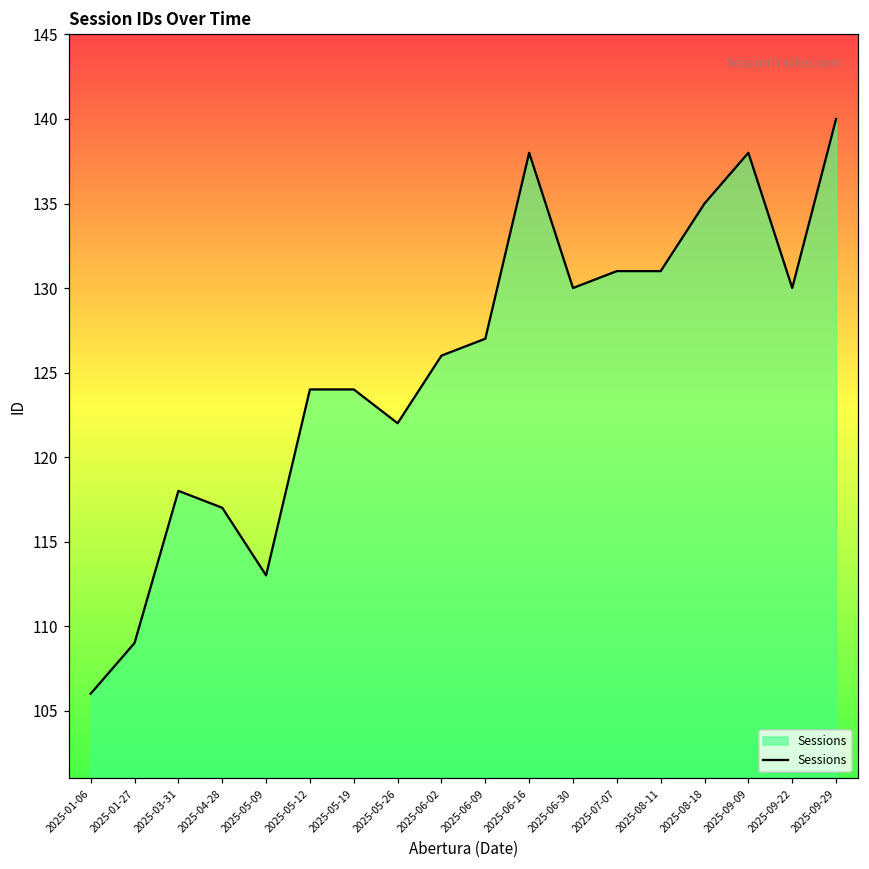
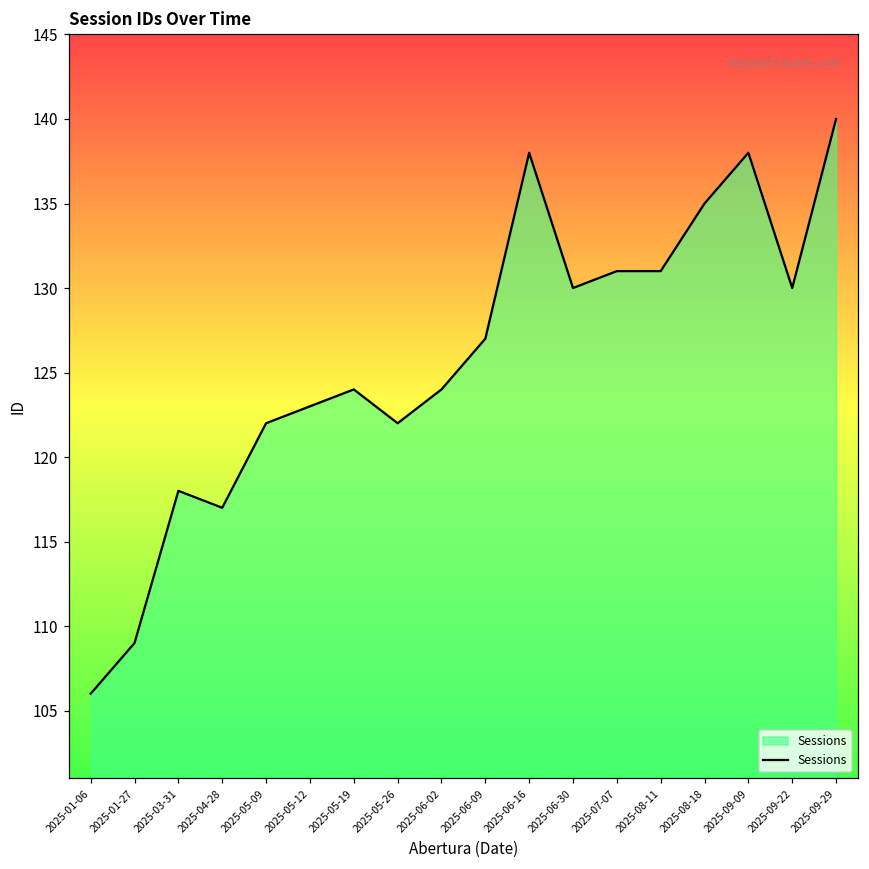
  {
    "2025-01-06": 106,
    "2025-01-27": 109,
    "2025-03-31": 118,
    "2025-04-28": 117,
-   "2025-05-09": 113,
-   "2025-05-12": 124,
+   "2025-05-09": 122,
+   "2025-05-12": 123,
    "2025-05-19": 124,
    "2025-05-26": 122,
-   "2025-06-02": 126,
+   "2025-06-02": 124,
    "2025-06-09": 127,
    "2025-06-16": 138,
    "2025-06-30": 130,
    "2025-07-07": 131,
    "2025-08-11": 131,
    "2025-08-18": 135,
    "2025-09-09": 138,
    "2025-09-22": 130,
    "2025-09-29": 140
  }
